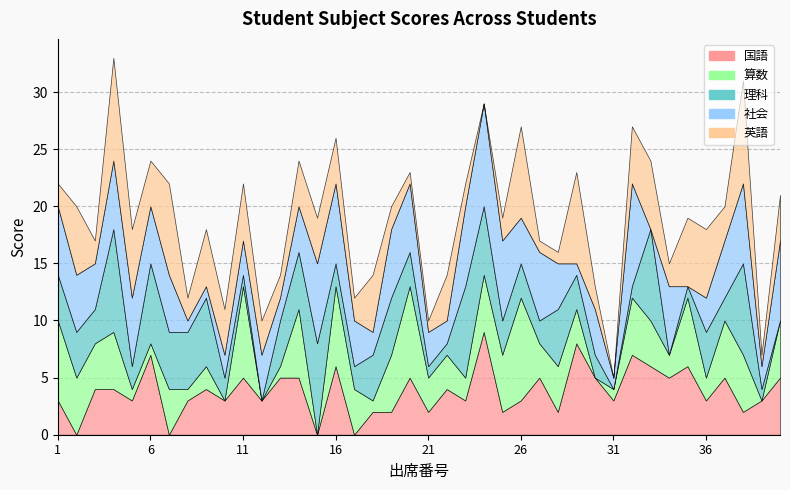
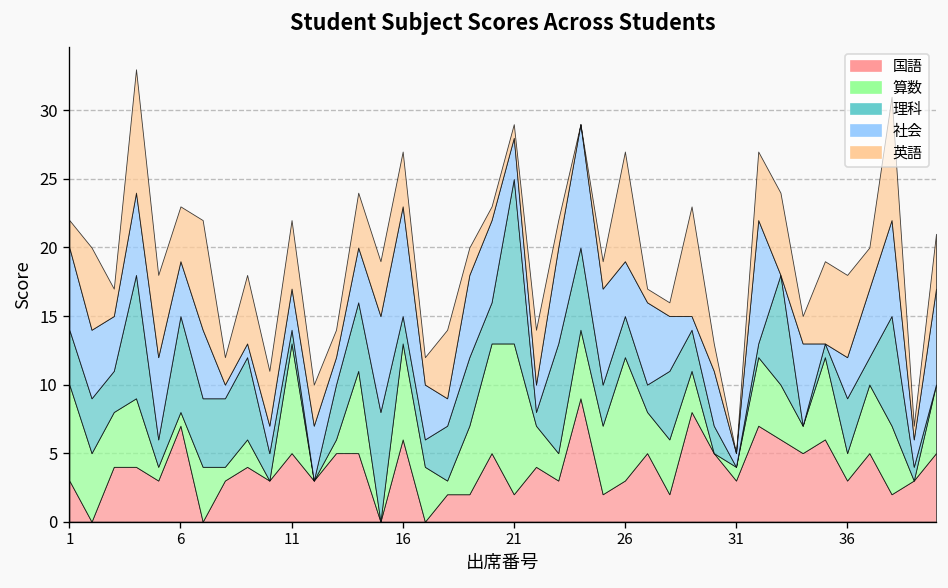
  {
    "算数": {
      "1": 7,
      "6": 1,
      "11": 8,
      "16": 7,
-     "21": 3,
+     "21": 11,
      "26": 9,
      "36": 2
    },
    "理科": {
      "1": 4,
      "6": 7,
      "11": 1,
      "16": 2,
-     "21": 1,
+     "21": 12,
      "26": 3,
      "36": 4
    },
    "社会": {
      "1": 6,
-     "6": 5,
+     "6": 4,
      "11": 3,
-     "16": 7,
+     "16": 8,
      "21": 3,
      "26": 4,
      "36": 3
    }
  }
